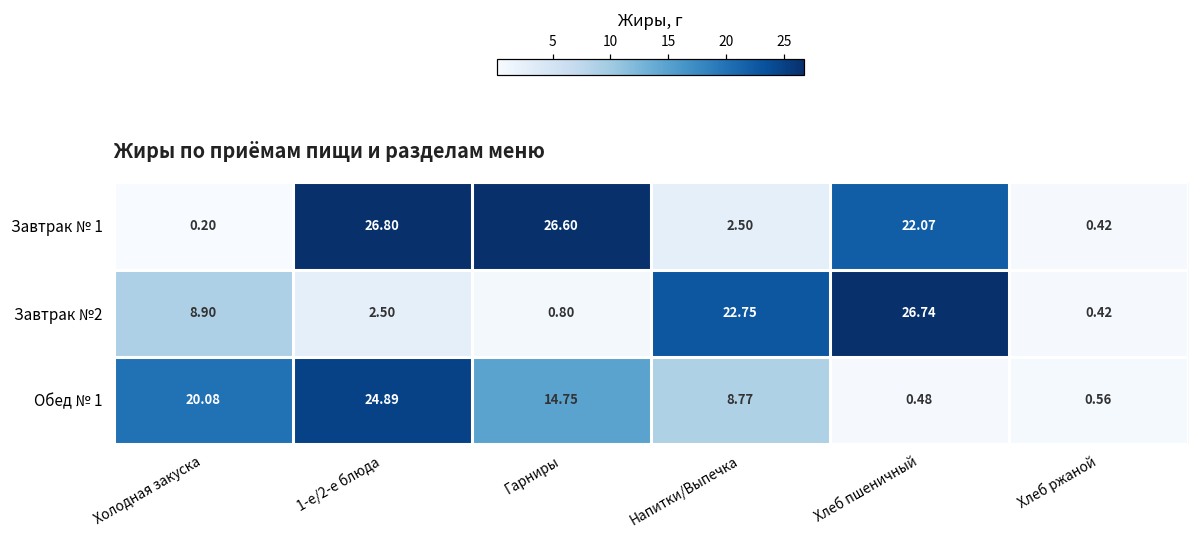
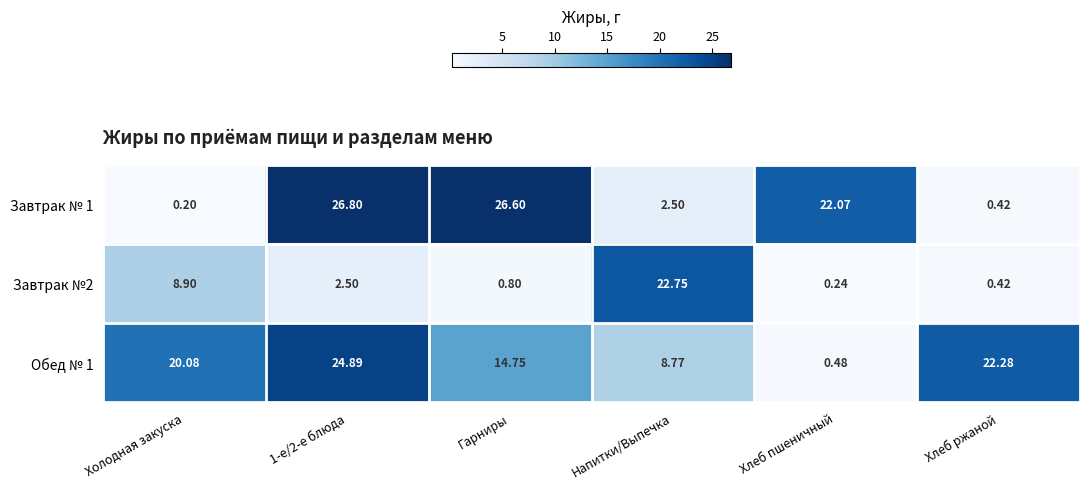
  {
    "Завтрак № 1": {
      "Холодная закуска": 0.20,
      "1-е/2-е блюда": 26.80,
      "Гарниры": 26.60,
      "Напитки/Выпечка": 2.50,
      "Хлеб пшеничный": 22.07,
      "Хлеб ржаной": 0.42
    },
    "Завтрак №2": {
      "Холодная закуска": 8.90,
      "1-е/2-е блюда": 2.50,
      "Гарниры": 0.80,
      "Напитки/Выпечка": 22.75,
-     "Хлеб пшеничный": 26.74,
+     "Хлеб пшеничный": 0.24,
      "Хлеб ржаной": 0.42
    },
    "Обед № 1": {
      "Холодная закуска": 20.08,
      "1-е/2-е блюда": 24.89,
      "Гарниры": 14.75,
      "Напитки/Выпечка": 8.77,
      "Хлеб пшеничный": 0.48,
-     "Хлеб ржаной": 0.56
+     "Хлеб ржаной": 22.28
    }
  }
